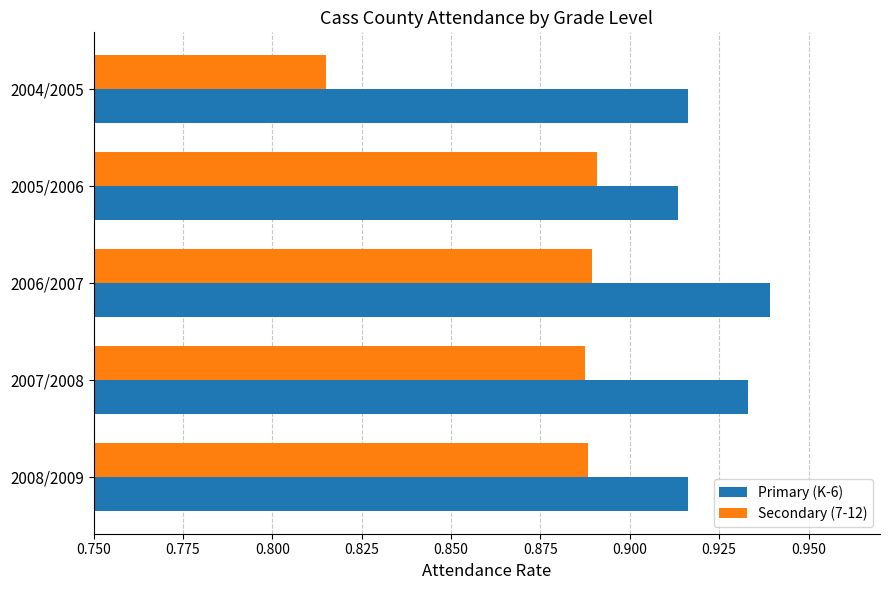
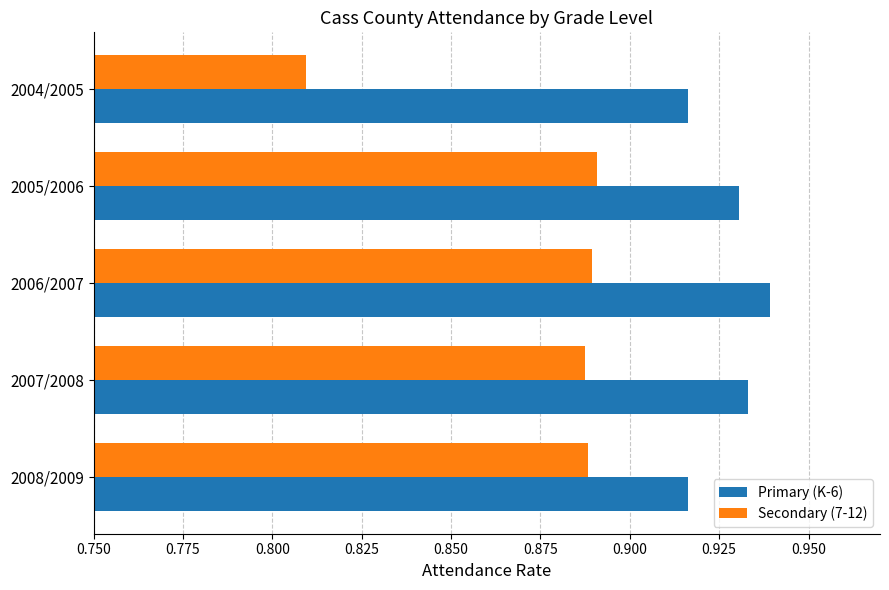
  {
    "Primary (K-6)": {
      "2004/2005": 0.916,
-     "2005/2006": 0.914,
+     "2005/2006": 0.931,
      "2006/2007": 0.939,
      "2007/2008": 0.933,
      "2008/2009": 0.916
    },
    "Secondary (7-12)": {
-     "2004/2005": 0.815,
+     "2004/2005": 0.809,
      "2005/2006": 0.891,
      "2006/2007": 0.889,
      "2007/2008": 0.887,
      "2008/2009": 0.888
    }
  }
